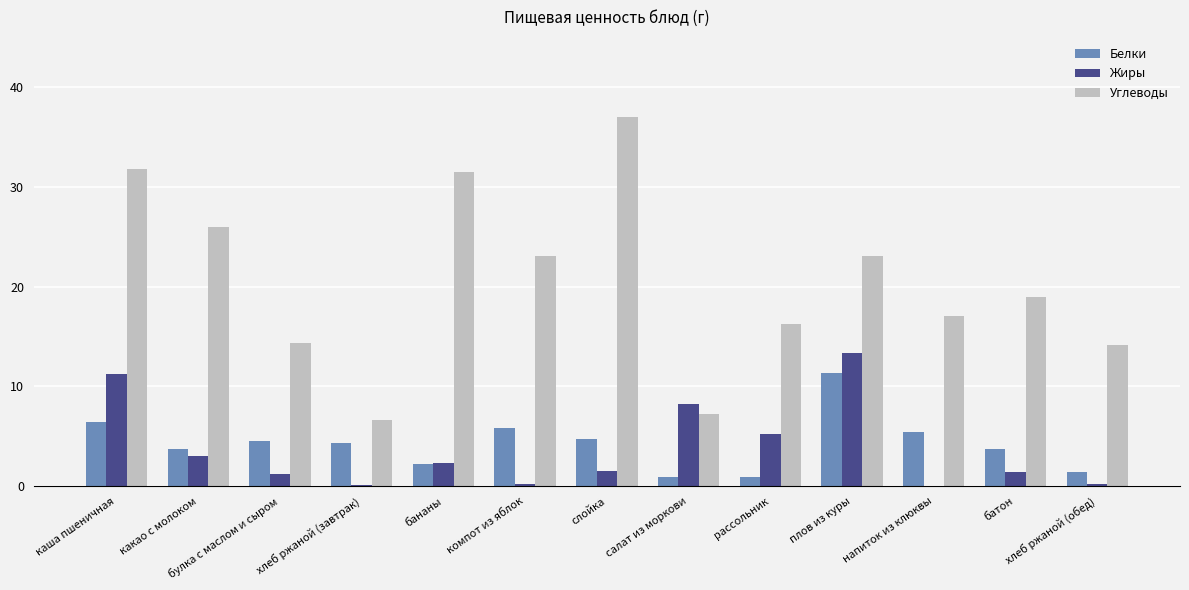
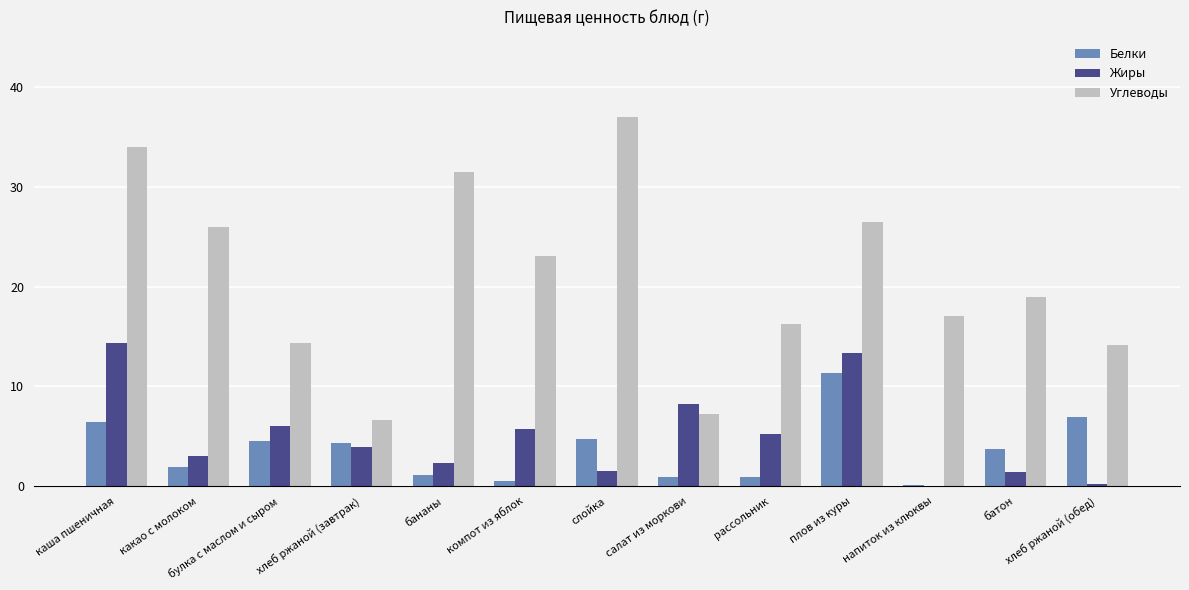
  {
    "Белки": {
      "каша пшеничная": 6,
-     "какао с молоком": 4,
+     "какао с молоком": 2,
      "булка с маслом и сыром": 5,
      "хлеб ржаной (завтрак)": 4,
-     "бананы": 2,
-     "компот из яблок": 6,
+     "бананы": 1,
+     "компот из яблок": 1,
      "слойка": 5,
      "салат из моркови": 1,
      "рассольник": 1,
      "плов из куры": 11,
-     "напиток из клюквы": 5,
+     "напиток из клюквы": 0,
      "батон": 4,
-     "хлеб ржаной (обед)": 1
+     "хлеб ржаной (обед)": 7
    },
    "Жиры": {
-     "каша пшеничная": 11,
+     "каша пшеничная": 14,
      "какао с молоком": 3,
-     "булка с маслом и сыром": 1,
-     "хлеб ржаной (завтрак)": 0,
+     "булка с маслом и сыром": 6,
+     "хлеб ржаной (завтрак)": 4,
      "бананы": 2,
-     "компот из яблок": 0,
+     "компот из яблок": 6,
      "слойка": 2,
      "салат из моркови": 8,
      "рассольник": 5,
      "плов из куры": 13,
      "напиток из клюквы": 0,
      "батон": 1
    },
    "Углеводы": {
-     "каша пшеничная": 32,
+     "каша пшеничная": 34,
      "какао с молоком": 26,
      "булка с маслом и сыром": 14,
      "хлеб ржаной (завтрак)": 7,
      "бананы": 32,
      "компот из яблок": 23,
      "слойка": 37,
      "салат из моркови": 7,
      "рассольник": 16,
-     "плов из куры": 23,
+     "плов из куры": 26,
      "напиток из клюквы": 17,
      "батон": 19,
      "хлеб ржаной (обед)": 14
    }
  }
